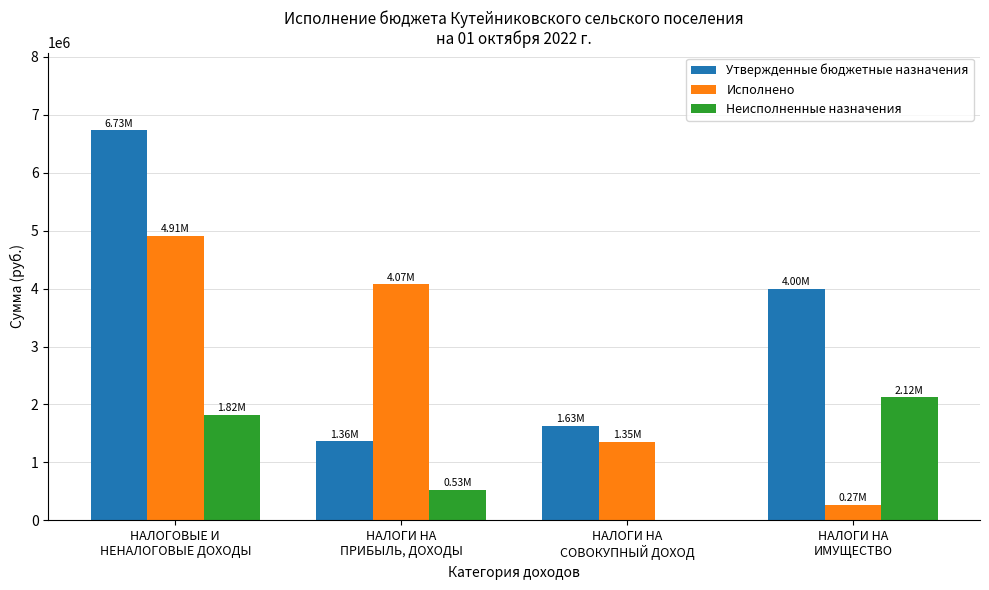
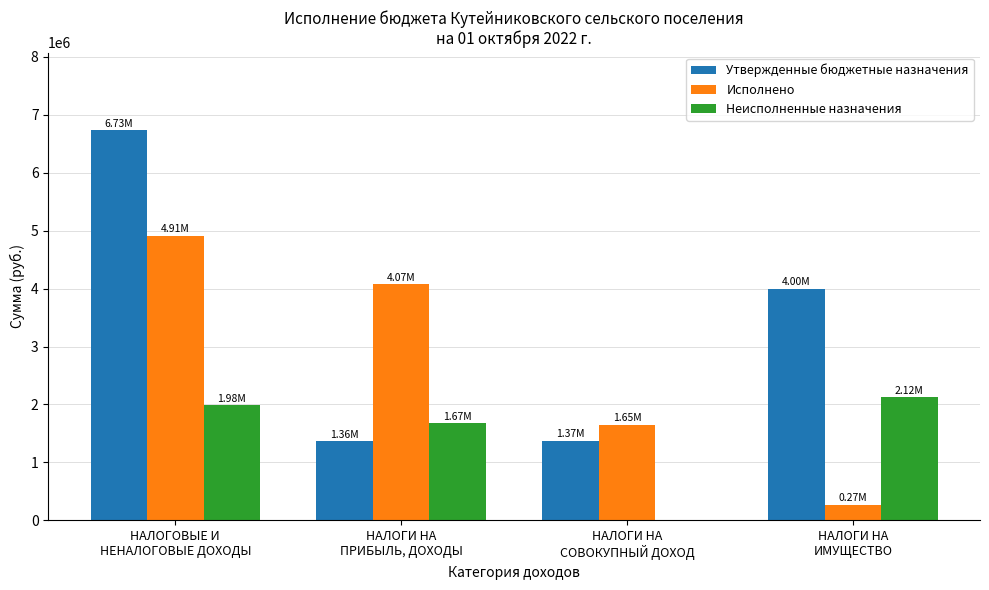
  {
    "Утвержденные бюджетные назначения": {
      "НАЛОГОВЫЕ И НЕНАЛОГОВЫЕ ДОХОДЫ": "6.73M",
      "НАЛОГИ НА ПРИБЫЛЬ, ДОХОДЫ": "1.36M",
-     "НАЛОГИ НА СОВОКУПНЫЙ ДОХОД": "1.63M",
+     "НАЛОГИ НА СОВОКУПНЫЙ ДОХОД": "1.37M",
      "НАЛОГИ НА ИМУЩЕСТВО": "4.00M"
    },
    "Исполнено": {
      "НАЛОГОВЫЕ И НЕНАЛОГОВЫЕ ДОХОДЫ": "4.91M",
      "НАЛОГИ НА ПРИБЫЛЬ, ДОХОДЫ": "4.07M",
-     "НАЛОГИ НА СОВОКУПНЫЙ ДОХОД": "1.35M",
+     "НАЛОГИ НА СОВОКУПНЫЙ ДОХОД": "1.65M",
      "НАЛОГИ НА ИМУЩЕСТВО": "0.27M"
    },
    "Неисполненные назначения": {
-     "НАЛОГОВЫЕ И НЕНАЛОГОВЫЕ ДОХОДЫ": "1.82M",
-     "НАЛОГИ НА ПРИБЫЛЬ, ДОХОДЫ": "0.53M",
+     "НАЛОГОВЫЕ И НЕНАЛОГОВЫЕ ДОХОДЫ": "1.98M",
+     "НАЛОГИ НА ПРИБЫЛЬ, ДОХОДЫ": "1.67M",
      "НАЛОГИ НА ИМУЩЕСТВО": "2.12M"
    }
  }
